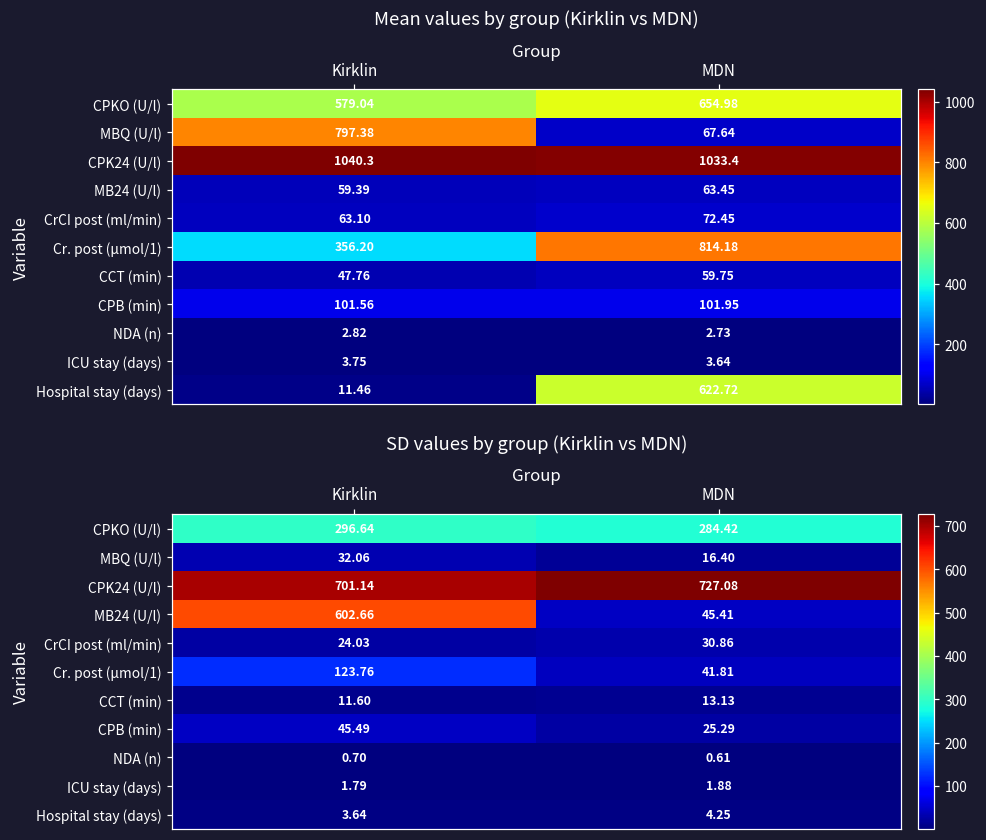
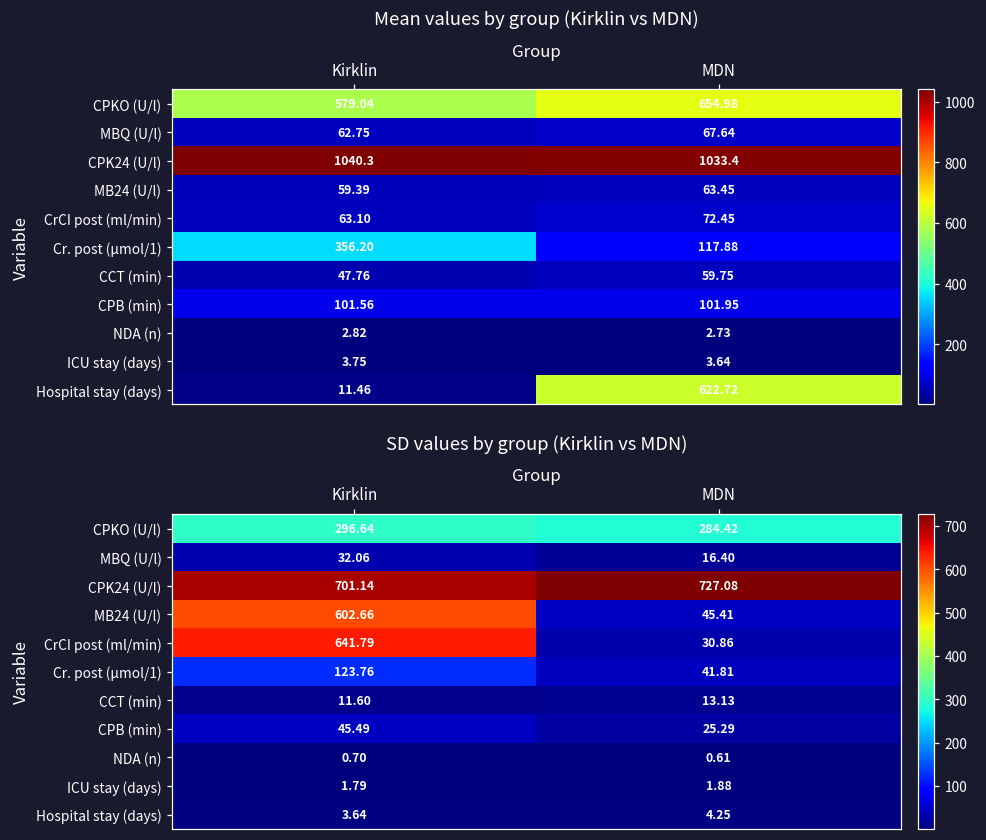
  {
    "Mean values by group (Kirklin vs MDN)": {
      "CPKO (U/l)": {
        "Kirklin": 579.04,
        "MDN": 654.98
      },
      "MBQ (U/l)": {
-       "Kirklin": 797.38,
+       "Kirklin": 62.75,
        "MDN": 67.64
      },
      "CPK24 (U/l)": {
        "Kirklin": 1040.3,
        "MDN": 1033.4
      },
      "MB24 (U/l)": {
        "Kirklin": 59.39,
        "MDN": 63.45
      },
      "CrCI post (ml/min)": {
        "Kirklin": 63.10,
        "MDN": 72.45
      },
      "Cr. post (µmol/1)": {
        "Kirklin": 356.20,
-       "MDN": 814.18
+       "MDN": 117.88
      },
      "CCT (min)": {
        "Kirklin": 47.76,
        "MDN": 59.75
      },
      "CPB (min)": {
        "Kirklin": 101.56,
        "MDN": 101.95
      },
      "NDA (n)": {
        "Kirklin": 2.82,
        "MDN": 2.73
      },
      "ICU stay (days)": {
        "Kirklin": 3.75,
        "MDN": 3.64
      },
      "Hospital stay (days)": {
        "Kirklin": 11.46,
        "MDN": 622.72
      }
    },
    "SD values by group (Kirklin vs MDN)": {
      "CPKO (U/l)": {
        "Kirklin": 296.64,
        "MDN": 284.42
      },
      "MBQ (U/l)": {
        "Kirklin": 32.06,
        "MDN": 16.40
      },
      "CPK24 (U/l)": {
        "Kirklin": 701.14,
        "MDN": 727.08
      },
      "MB24 (U/l)": {
        "Kirklin": 602.66,
        "MDN": 45.41
      },
      "CrCI post (ml/min)": {
-       "Kirklin": 24.03,
+       "Kirklin": 641.79,
        "MDN": 30.86
      },
      "Cr. post (µmol/1)": {
        "Kirklin": 123.76,
        "MDN": 41.81
      },
      "CCT (min)": {
        "Kirklin": 11.60,
        "MDN": 13.13
      },
      "CPB (min)": {
        "Kirklin": 45.49,
        "MDN": 25.29
      },
      "NDA (n)": {
        "Kirklin": 0.70,
        "MDN": 0.61
      },
      "ICU stay (days)": {
        "Kirklin": 1.79,
        "MDN": 1.88
      },
      "Hospital stay (days)": {
        "Kirklin": 3.64,
        "MDN": 4.25
      }
    }
  }
